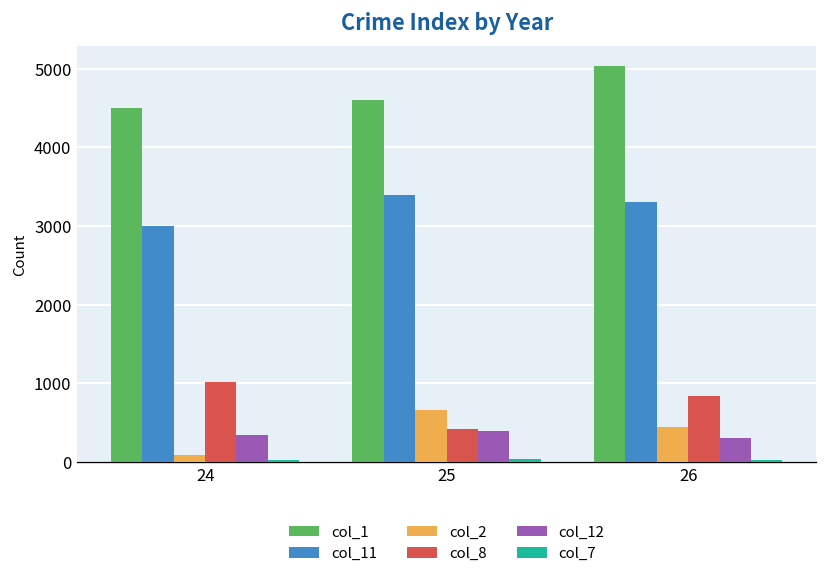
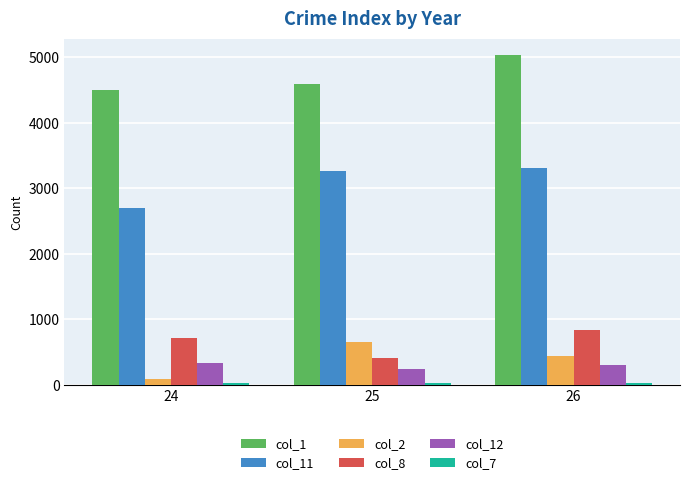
  {
    "col_1": {
      "24": 4500,
      "25": 4600,
      "26": 5000
    },
    "col_11": {
-     "24": 3000,
-     "25": 3400,
+     "24": 2700,
+     "25": 3300,
      "26": 3300
    },
    "col_2": {
      "24": 100,
      "25": 700,
      "26": 400
    },
    "col_8": {
-     "24": 1000,
+     "24": 700,
      "25": 400,
      "26": 800
    },
    "col_12": {
      "24": 300,
-     "25": 400,
+     "25": 200,
      "26": 300
    }
  }
